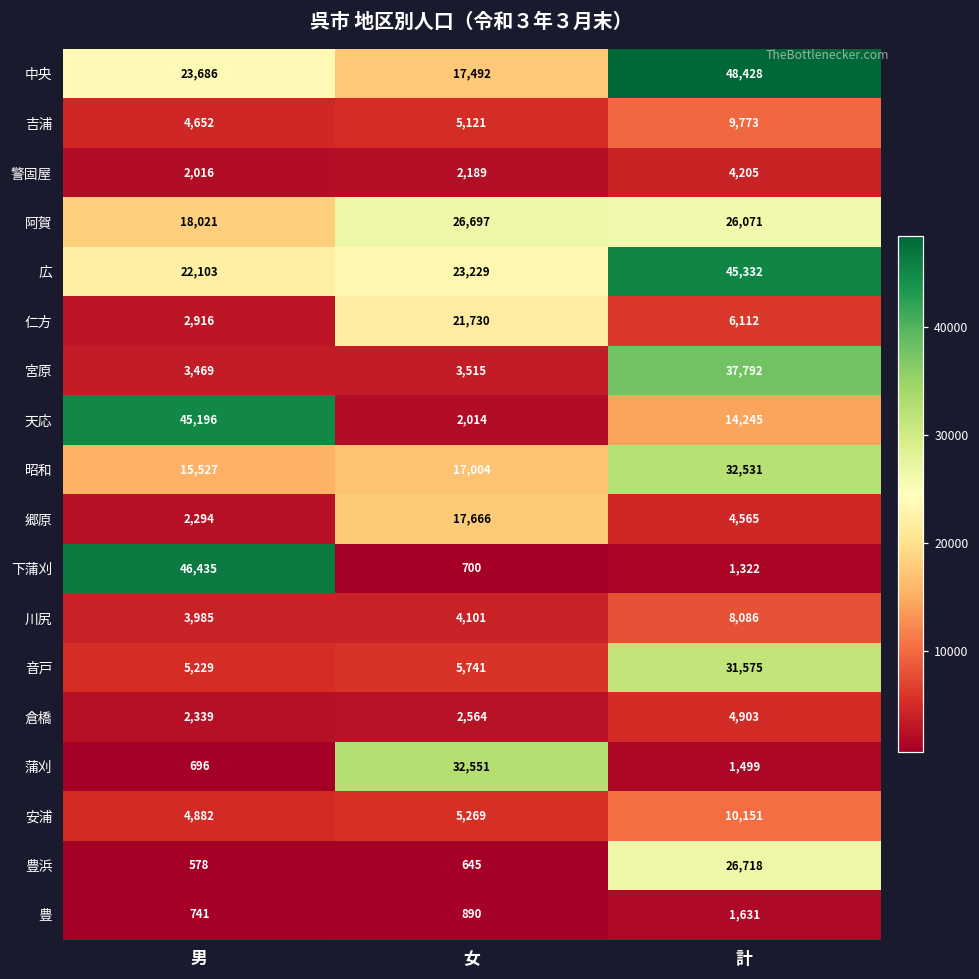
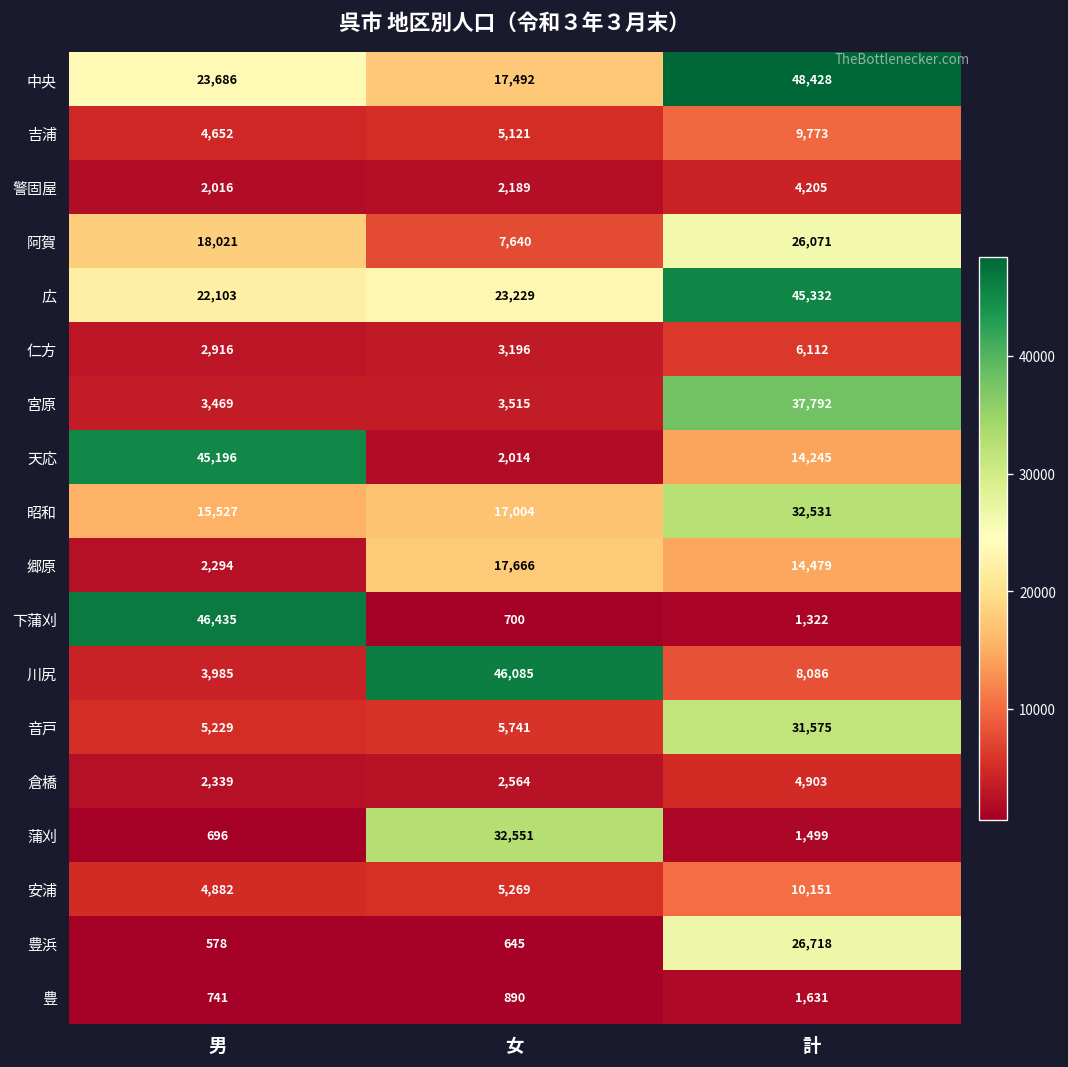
  {
    "中央": {
      "男": "23,686",
      "女": "17,492"
    },
    "吉浦": {
      "男": "4,652",
      "女": "5,121",
      "計": "9,773"
    },
    "警固屋": {
      "男": "2,016",
      "女": "2,189",
      "計": "4,205"
    },
    "阿賀": {
      "男": "18,021",
-     "女": "26,697",
+     "女": "7,640",
      "計": "26,071"
    },
    "広": {
      "男": "22,103",
      "女": "23,229",
      "計": "45,332"
    },
    "仁方": {
      "男": "2,916",
-     "女": "21,730",
+     "女": "3,196",
      "計": "6,112"
    },
    "宮原": {
      "男": "3,469",
      "女": "3,515",
      "計": "37,792"
    },
    "天応": {
      "男": "45,196",
      "女": "2,014",
      "計": "14,245"
    },
    "昭和": {
      "男": "15,527",
      "女": "17,004",
      "計": "32,531"
    },
    "郷原": {
      "男": "2,294",
      "女": "17,666",
-     "計": "4,565"
+     "計": "14,479"
    },
    "下蒲刈": {
      "男": "46,435",
      "女": "700",
      "計": "1,322"
    },
    "川尻": {
      "男": "3,985",
-     "女": "4,101",
+     "女": "46,085",
      "計": "8,086"
    },
    "音戸": {
      "男": "5,229",
      "女": "5,741",
      "計": "31,575"
    },
    "倉橋": {
      "男": "2,339",
      "女": "2,564",
      "計": "4,903"
    },
    "蒲刈": {
      "男": "696",
      "女": "32,551",
      "計": "1,499"
    },
    "安浦": {
      "男": "4,882",
      "女": "5,269",
      "計": "10,151"
    },
    "豊浜": {
      "男": "578",
      "女": "645",
      "計": "26,718"
    },
    "豊": {
      "男": "741",
      "女": "890",
      "計": "1,631"
    }
  }
